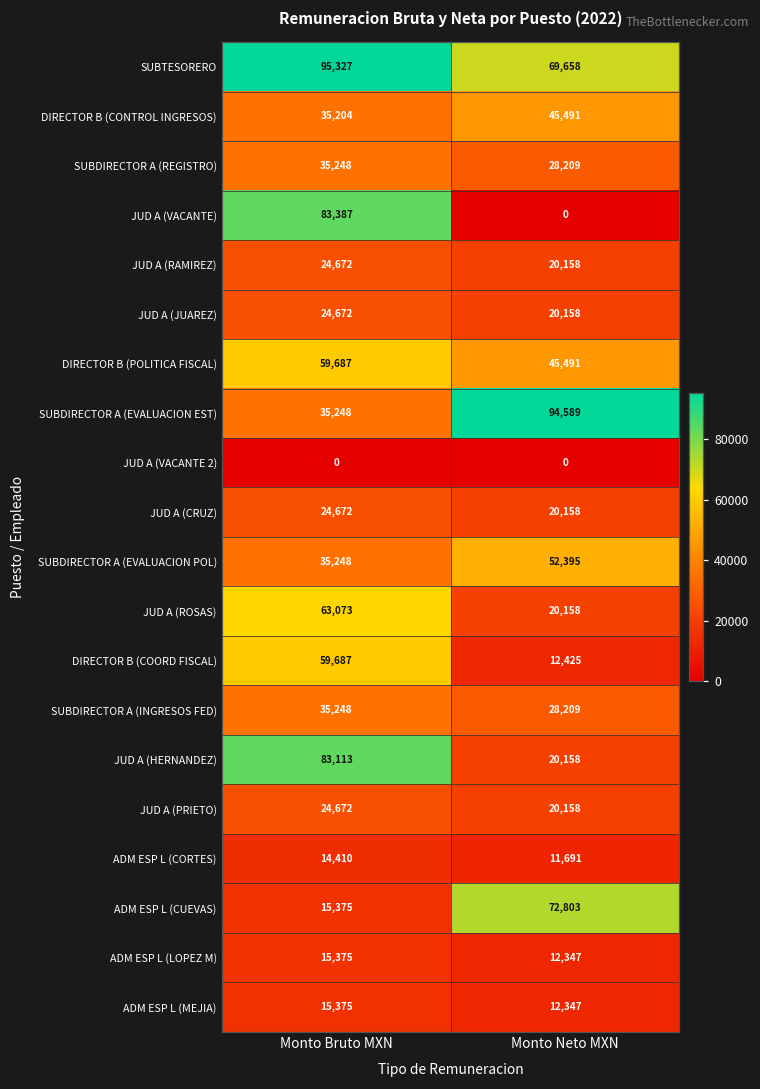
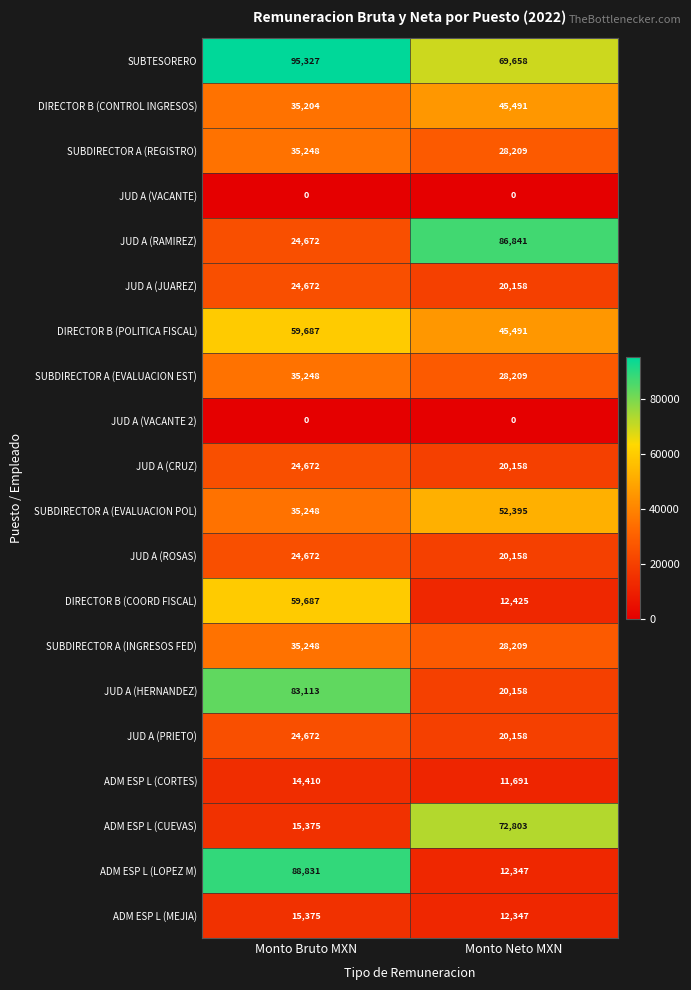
  {
    "SUBTESORERO": {
      "Monto Bruto MXN": "95,327",
      "Monto Neto MXN": "69,658"
    },
    "DIRECTOR B (CONTROL INGRESOS)": {
      "Monto Bruto MXN": "35,204",
      "Monto Neto MXN": "45,491"
    },
    "SUBDIRECTOR A (REGISTRO)": {
      "Monto Bruto MXN": "35,248",
      "Monto Neto MXN": "28,209"
    },
    "JUD A (VACANTE)": {
-     "Monto Bruto MXN": "83,387",
+     "Monto Bruto MXN": "0",
      "Monto Neto MXN": "0"
    },
    "JUD A (RAMIREZ)": {
      "Monto Bruto MXN": "24,672",
-     "Monto Neto MXN": "20,158"
+     "Monto Neto MXN": "86,841"
    },
    "JUD A (JUAREZ)": {
      "Monto Bruto MXN": "24,672",
      "Monto Neto MXN": "20,158"
    },
    "DIRECTOR B (POLITICA FISCAL)": {
      "Monto Bruto MXN": "59,687",
      "Monto Neto MXN": "45,491"
    },
    "SUBDIRECTOR A (EVALUACION EST)": {
      "Monto Bruto MXN": "35,248",
-     "Monto Neto MXN": "94,589"
+     "Monto Neto MXN": "28,209"
    },
    "JUD A (VACANTE 2)": {
      "Monto Bruto MXN": "0",
      "Monto Neto MXN": "0"
    },
    "JUD A (CRUZ)": {
      "Monto Bruto MXN": "24,672",
      "Monto Neto MXN": "20,158"
    },
    "SUBDIRECTOR A (EVALUACION POL)": {
      "Monto Bruto MXN": "35,248",
      "Monto Neto MXN": "52,395"
    },
    "JUD A (ROSAS)": {
-     "Monto Bruto MXN": "63,073",
+     "Monto Bruto MXN": "24,672",
      "Monto Neto MXN": "20,158"
    },
    "DIRECTOR B (COORD FISCAL)": {
      "Monto Bruto MXN": "59,687",
      "Monto Neto MXN": "12,425"
    },
    "SUBDIRECTOR A (INGRESOS FED)": {
      "Monto Bruto MXN": "35,248",
      "Monto Neto MXN": "28,209"
    },
    "JUD A (HERNANDEZ)": {
      "Monto Bruto MXN": "83,113",
      "Monto Neto MXN": "20,158"
    },
    "JUD A (PRIETO)": {
      "Monto Bruto MXN": "24,672",
      "Monto Neto MXN": "20,158"
    },
    "ADM ESP L (CORTES)": {
      "Monto Bruto MXN": "14,410",
      "Monto Neto MXN": "11,691"
    },
    "ADM ESP L (CUEVAS)": {
      "Monto Bruto MXN": "15,375",
      "Monto Neto MXN": "72,803"
    },
    "ADM ESP L (LOPEZ M)": {
-     "Monto Bruto MXN": "15,375",
+     "Monto Bruto MXN": "88,831",
      "Monto Neto MXN": "12,347"
    },
    "ADM ESP L (MEJIA)": {
      "Monto Bruto MXN": "15,375",
      "Monto Neto MXN": "12,347"
    }
  }
